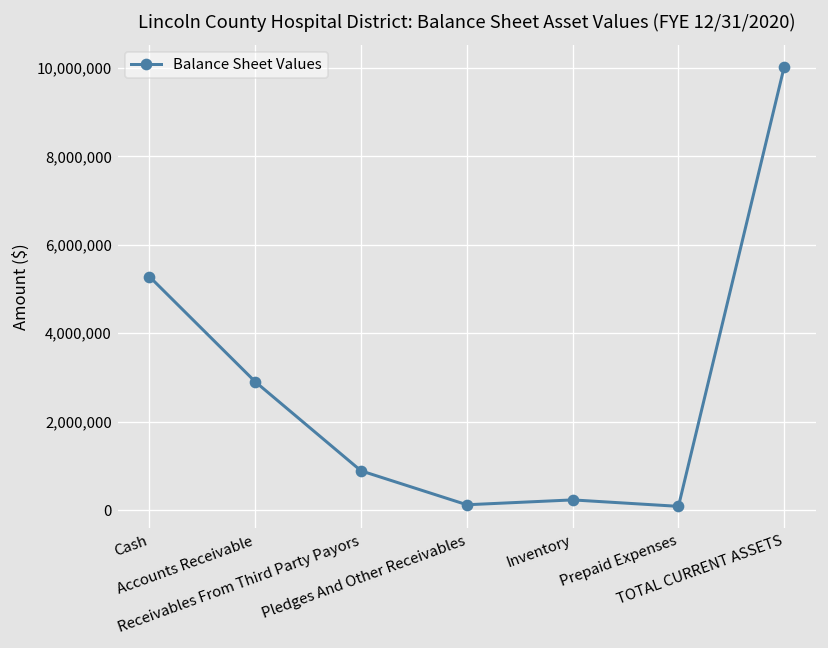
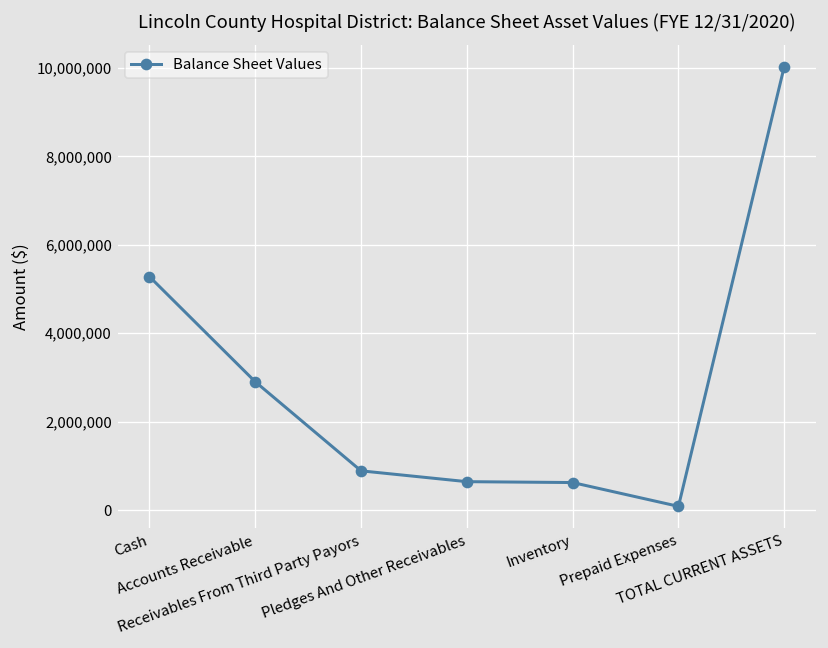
  {
    "Cash": "5,300,000",
    "Accounts Receivable": "2,900,000",
    "Receivables From Third Party Payors": "900,000",
-   "Pledges And Other Receivables": "100,000",
-   "Inventory": "200,000",
+   "Pledges And Other Receivables": "600,000",
+   "Inventory": "600,000",
    "Prepaid Expenses": "100,000",
    "TOTAL CURRENT ASSETS": "10,000,000"
  }
